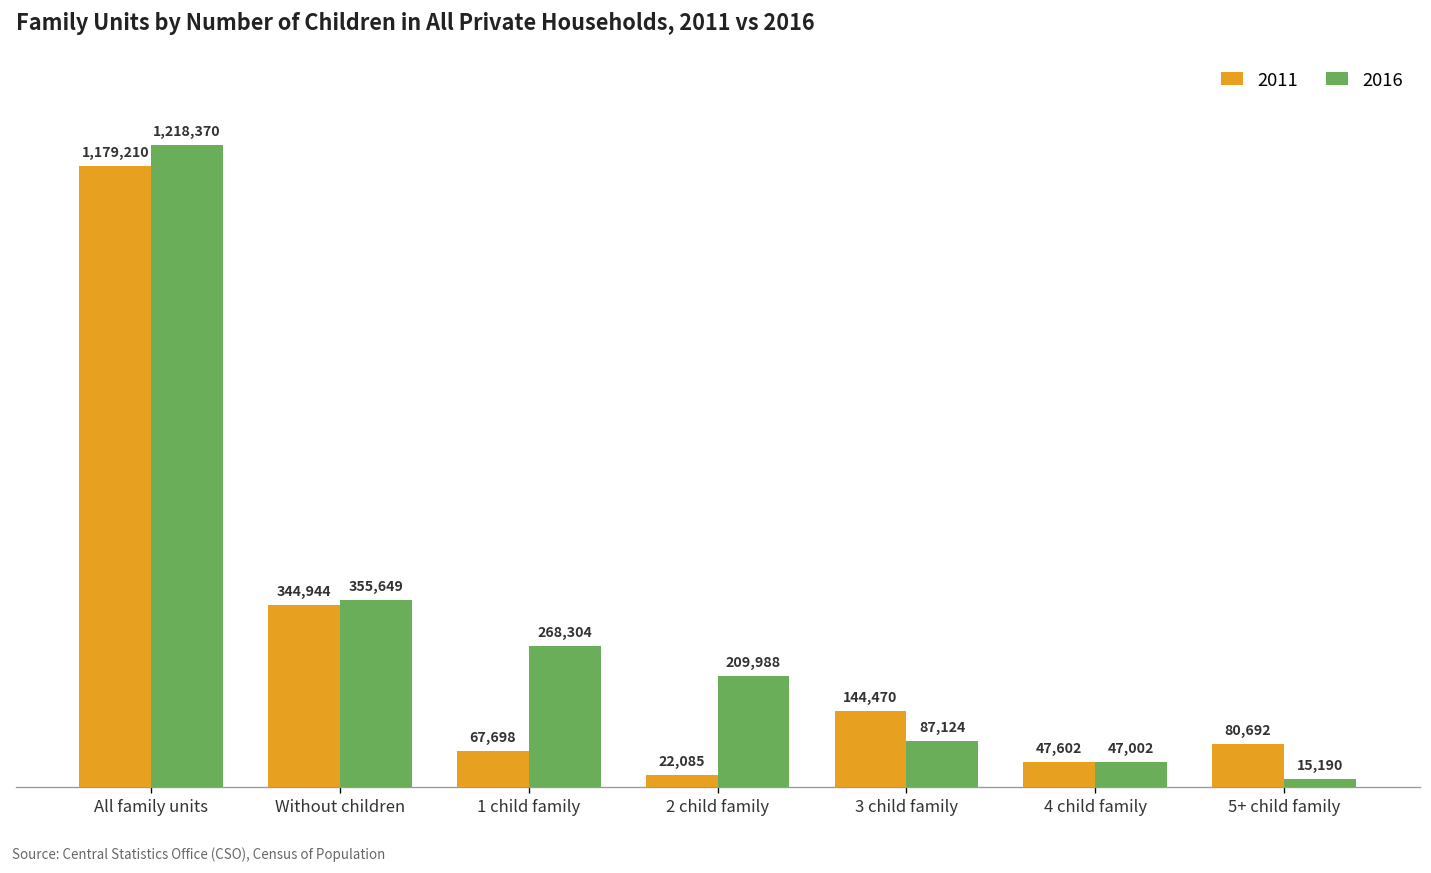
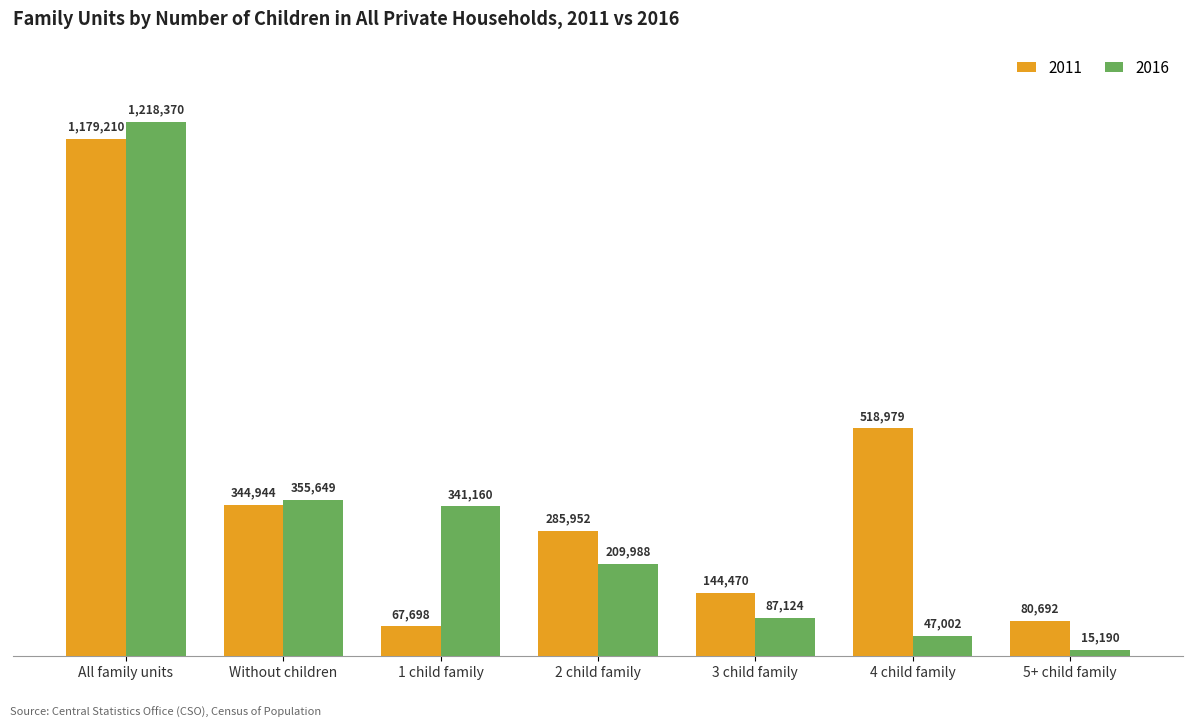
  {
    "2011": {
      "All family units": "1,179,210",
      "Without children": "344,944",
      "1 child family": "67,698",
-     "2 child family": "22,085",
+     "2 child family": "285,952",
      "3 child family": "144,470",
-     "4 child family": "47,602",
+     "4 child family": "518,979",
      "5+ child family": "80,692"
    },
    "2016": {
      "All family units": "1,218,370",
      "Without children": "355,649",
-     "1 child family": "268,304",
+     "1 child family": "341,160",
      "2 child family": "209,988",
      "3 child family": "87,124",
      "4 child family": "47,002",
      "5+ child family": "15,190"
    }
  }
